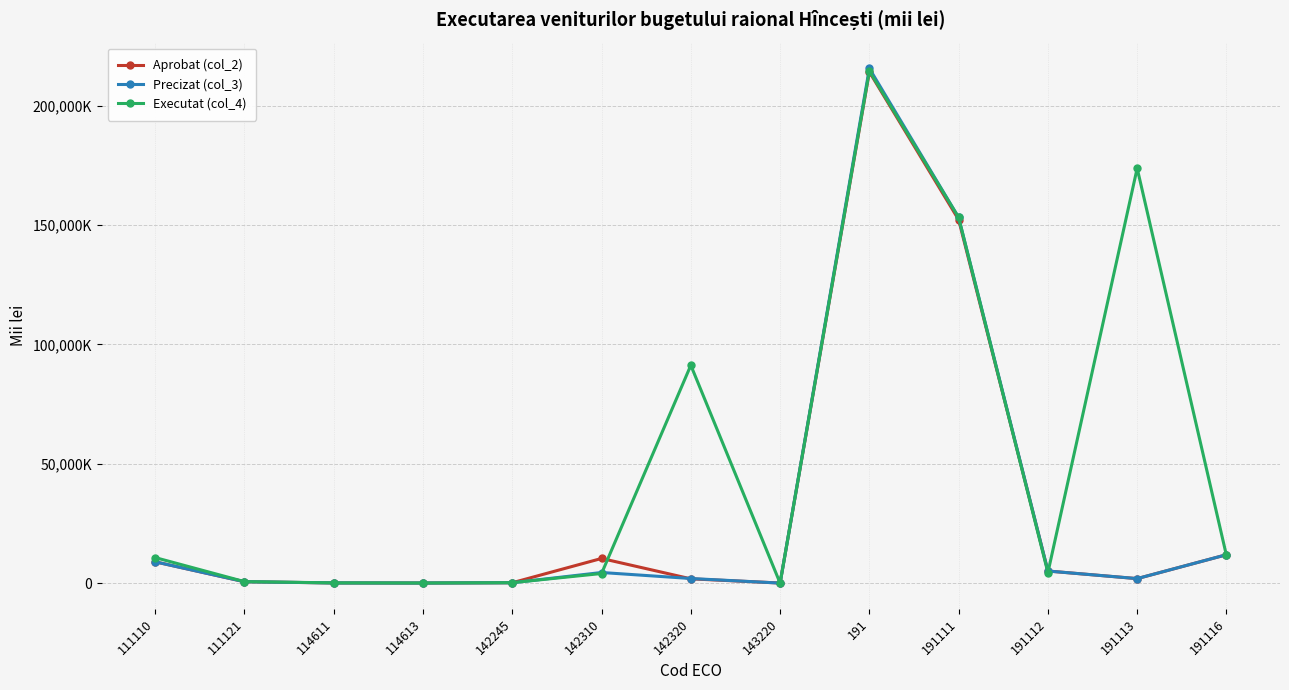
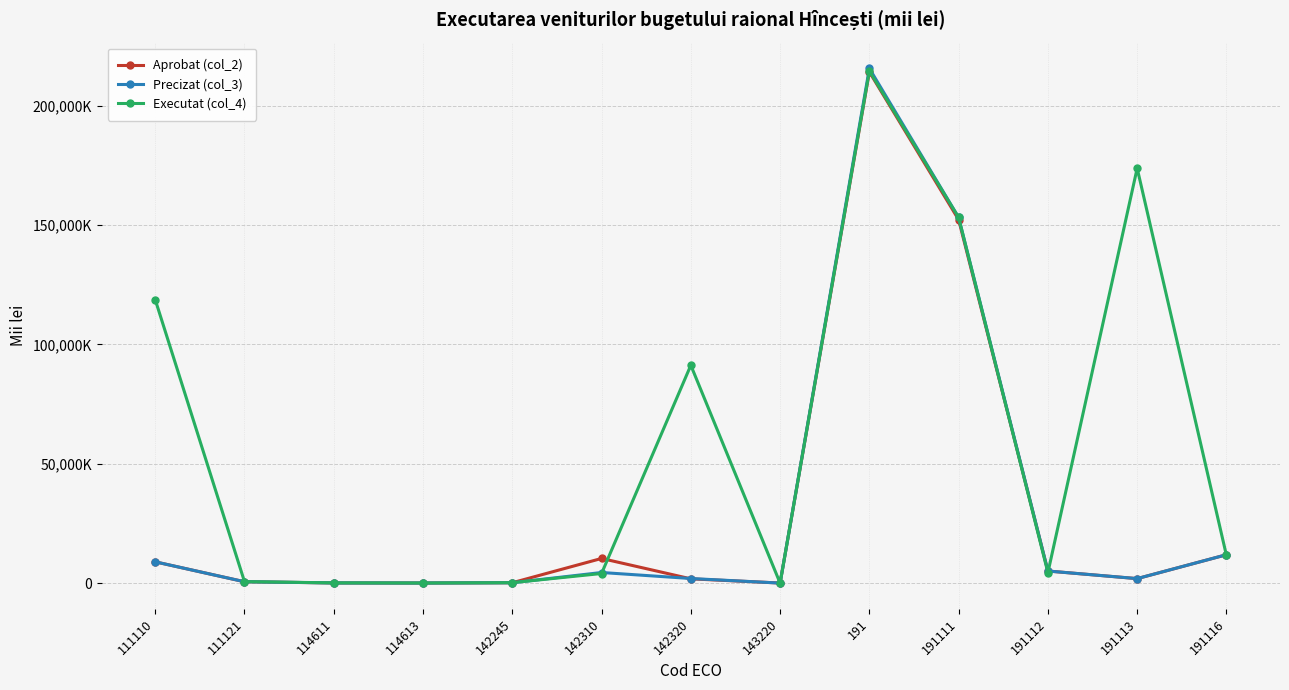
  {
    "Aprobat (col_2)": {
      "142310": "10,000,000"
    },
    "Precizat (col_3)": {
      "191": "216,000,000"
    },
    "Executat (col_4)": {
-     "111110": "11,000,000",
+     "111110": "119,000,000",
      "142320": "91,000,000",
      "191113": "174,000,000"
    }
  }
